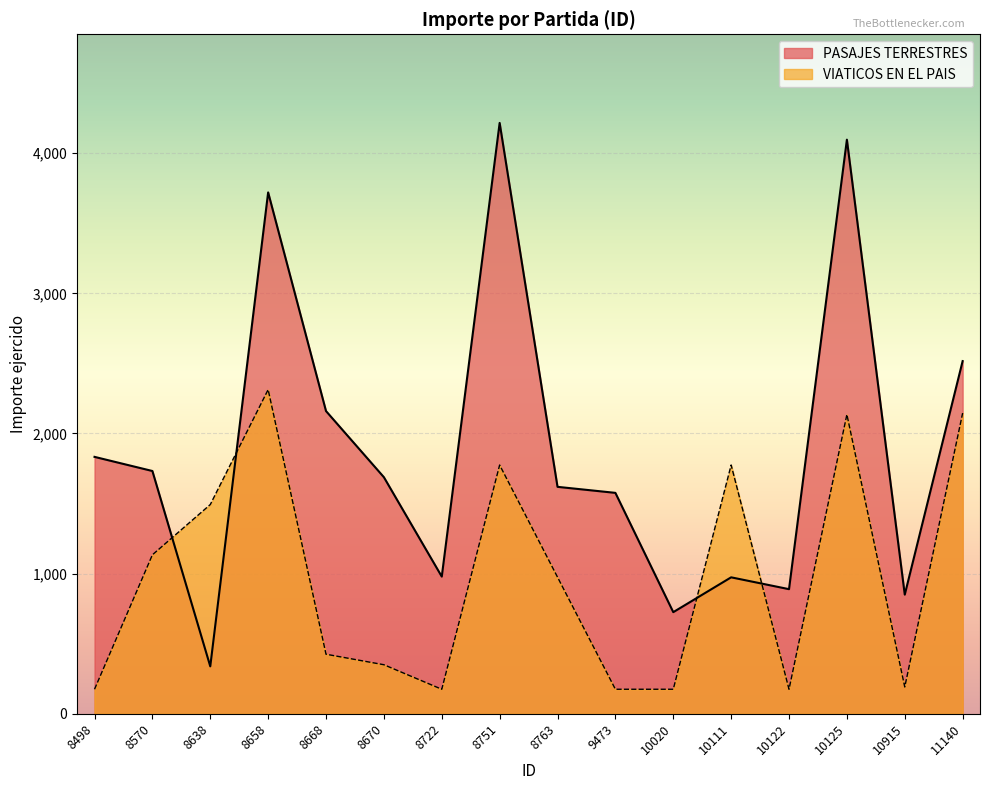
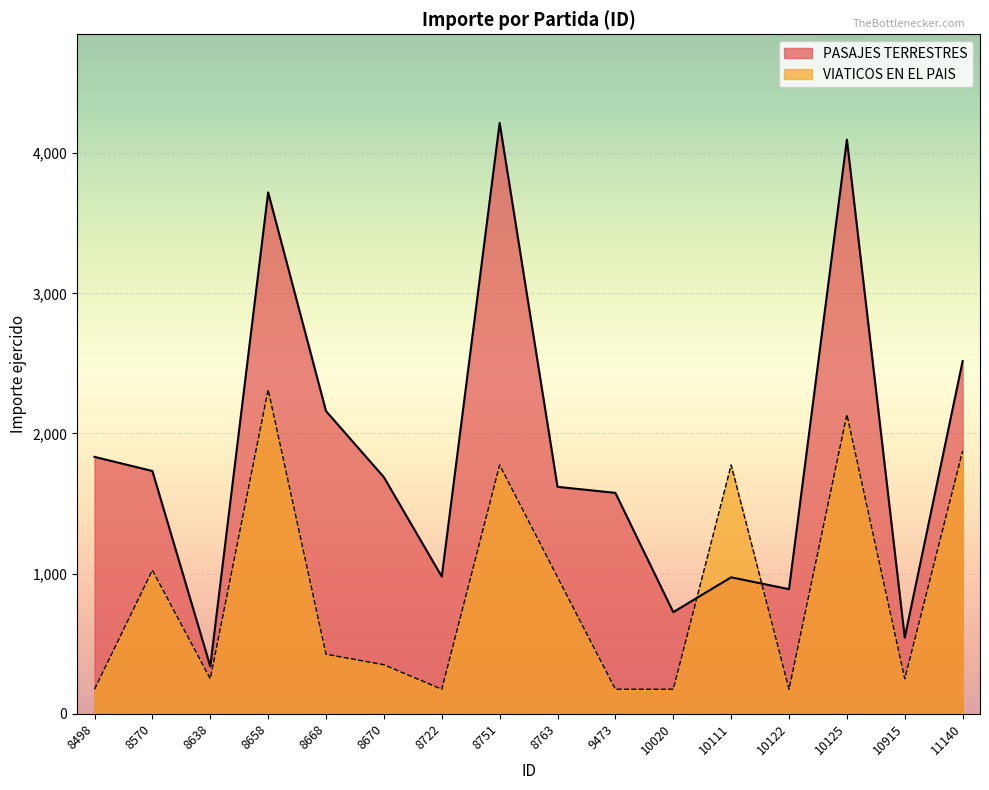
  {
    "PASAJES TERRESTRES": {
      "8498": "1,830",
      "8570": "1,730",
      "8638": "340",
      "8658": "3,720",
      "8668": "2,160",
      "8670": "1,690",
      "8722": "980",
      "8751": "4,220",
      "8763": "1,620",
      "9473": "1,580",
      "10020": "730",
      "10111": "970",
      "10122": "890",
      "10125": "4,100",
-     "10915": "850",
+     "10915": "540",
      "11140": "2,520"
    },
    "VIATICOS EN EL PAIS": {
      "8498": "180",
-     "8570": "1,130",
-     "8638": "1,490",
+     "8570": "1,030",
+     "8638": "250",
      "8658": "2,310",
      "8668": "430",
      "8670": "350",
      "8722": "180",
      "8751": "1,780",
      "8763": "980",
      "9473": "180",
      "10020": "180",
      "10111": "1,780",
      "10122": "180",
      "10125": "2,140",
-     "10915": "190",
-     "11140": "2,150"
+     "10915": "250",
+     "11140": "1,880"
    }
  }
